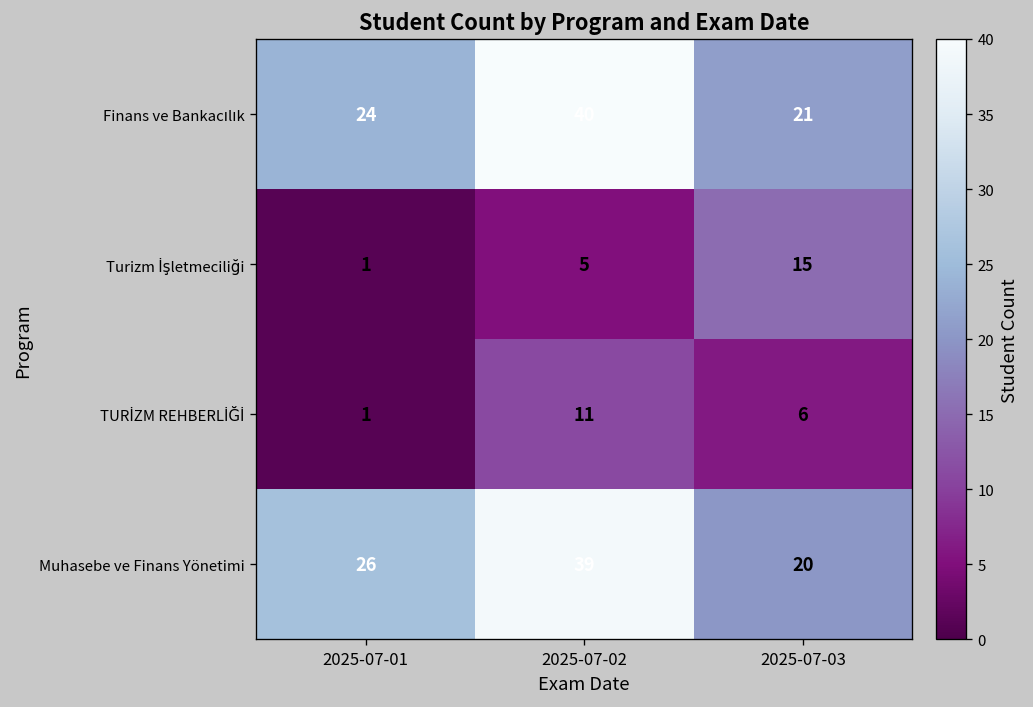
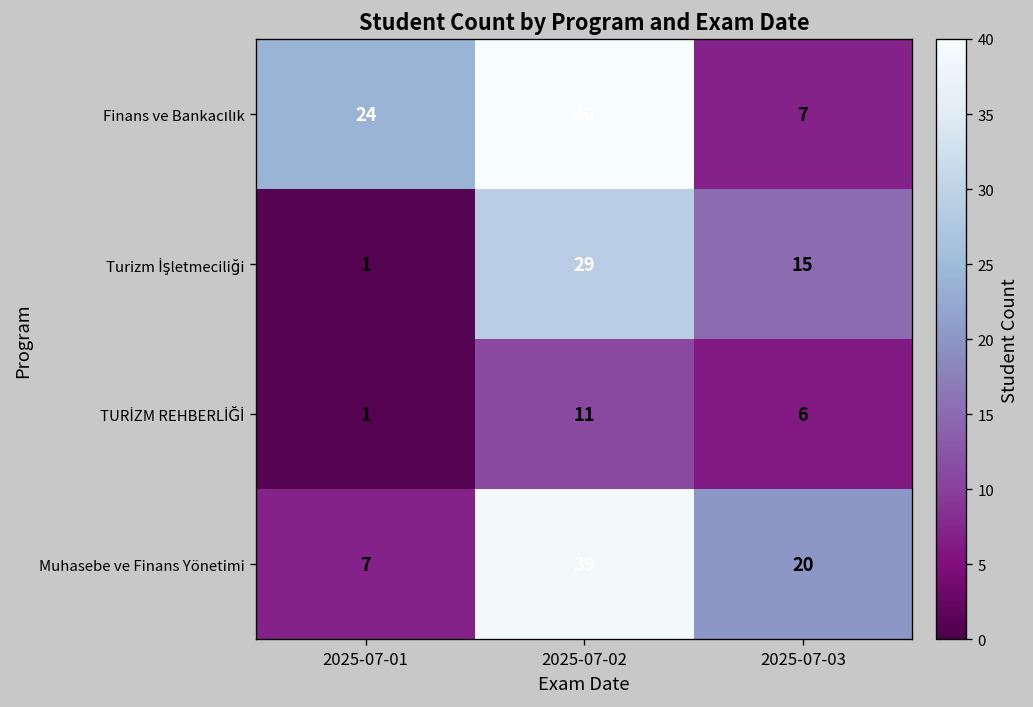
  {
    "Finans ve Bankacılık": {
      "2025-07-01": 24,
-     "2025-07-03": 21
+     "2025-07-03": 7
    },
    "Turizm İşletmeciliği": {
      "2025-07-01": 1,
-     "2025-07-02": 5,
+     "2025-07-02": 29,
      "2025-07-03": 15
    },
    "TURİZM REHBERLİĞİ": {
      "2025-07-01": 1,
      "2025-07-02": 11,
      "2025-07-03": 6
    },
    "Muhasebe ve Finans Yönetimi": {
-     "2025-07-01": 26,
+     "2025-07-01": 7,
      "2025-07-03": 20
    }
  }
